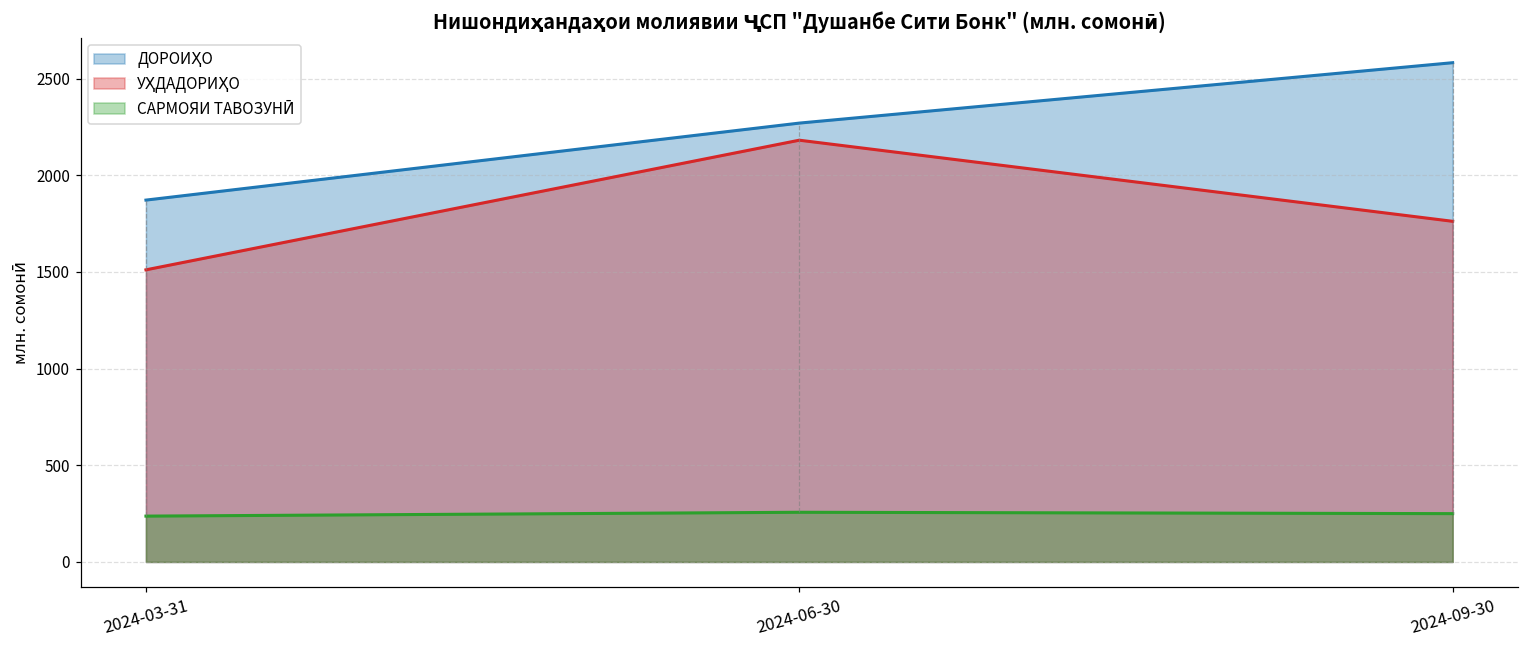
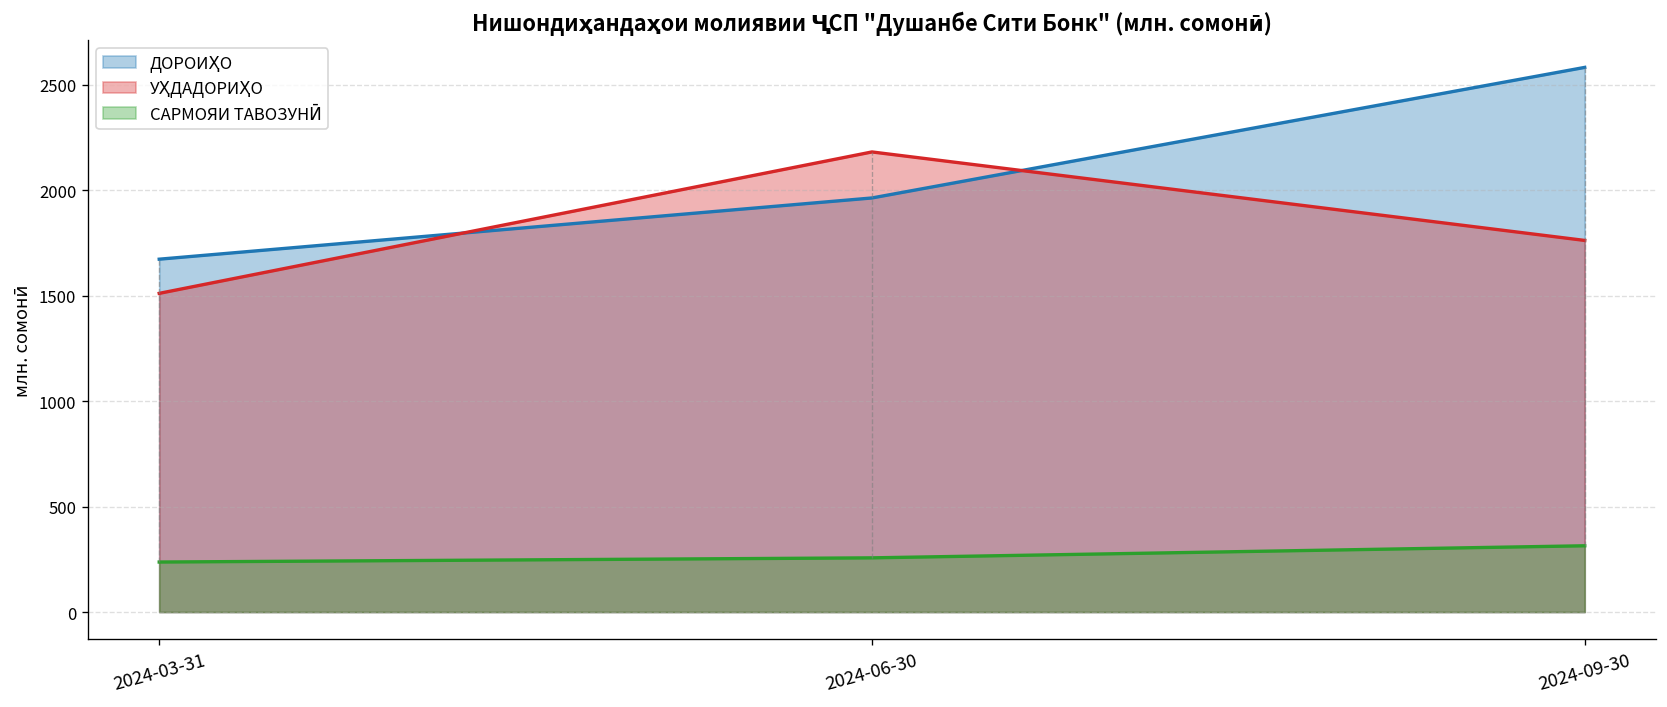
  {
    "ДОРОИҲО": {
-     "2024-03-31": 1870,
-     "2024-06-30": 2270,
+     "2024-03-31": 1670,
+     "2024-06-30": 1960,
      "2024-09-30": 2580
    },
    "УҲДАДОРИҲО": {
      "2024-03-31": 1510,
      "2024-06-30": 2180,
      "2024-09-30": 1760
    },
    "САРМОЯИ ТАВОЗУНӢ": {
      "2024-03-31": 240,
      "2024-06-30": 260,
-     "2024-09-30": 250
+     "2024-09-30": 310
    }
  }
